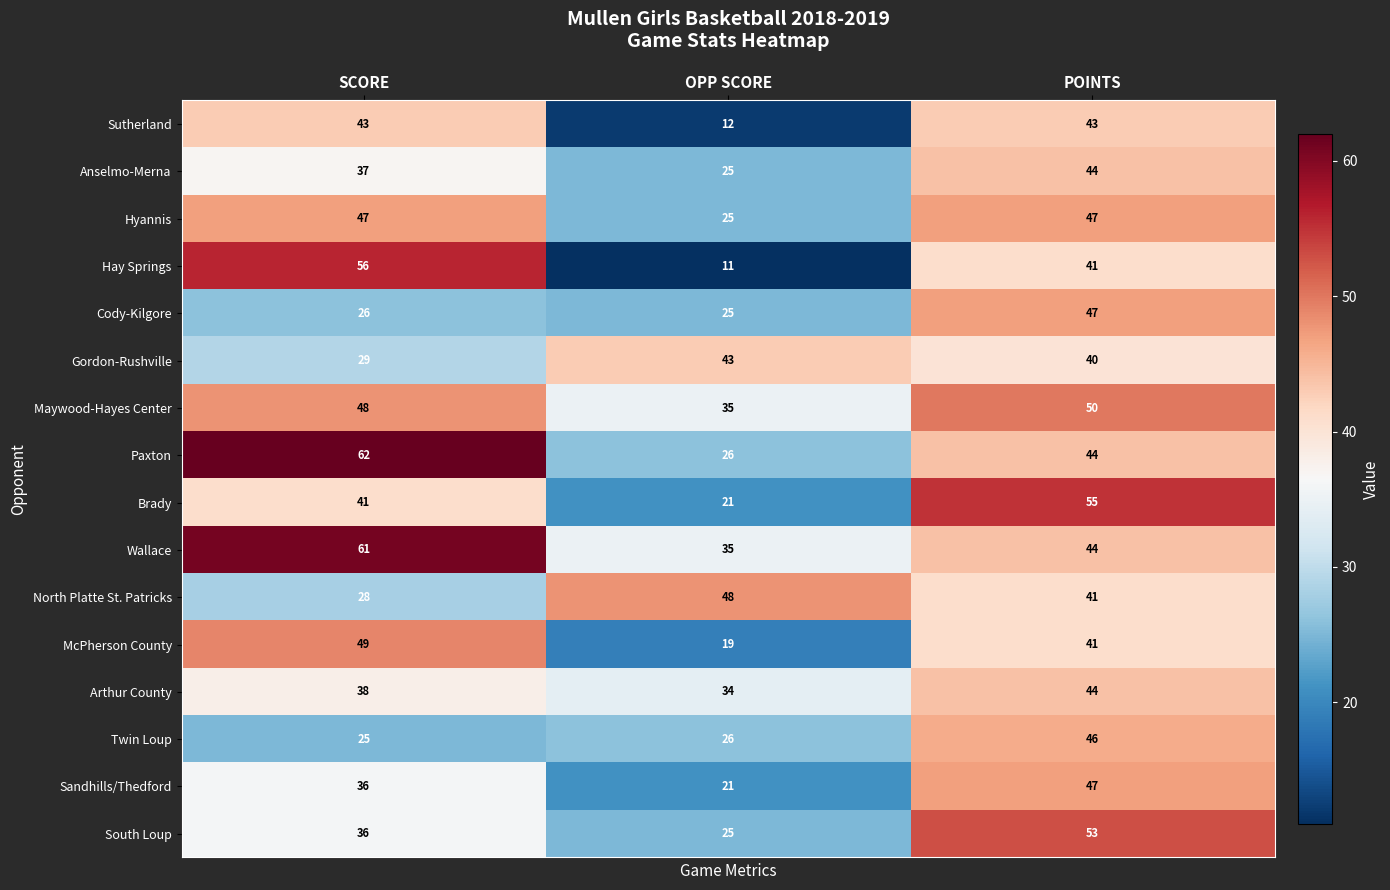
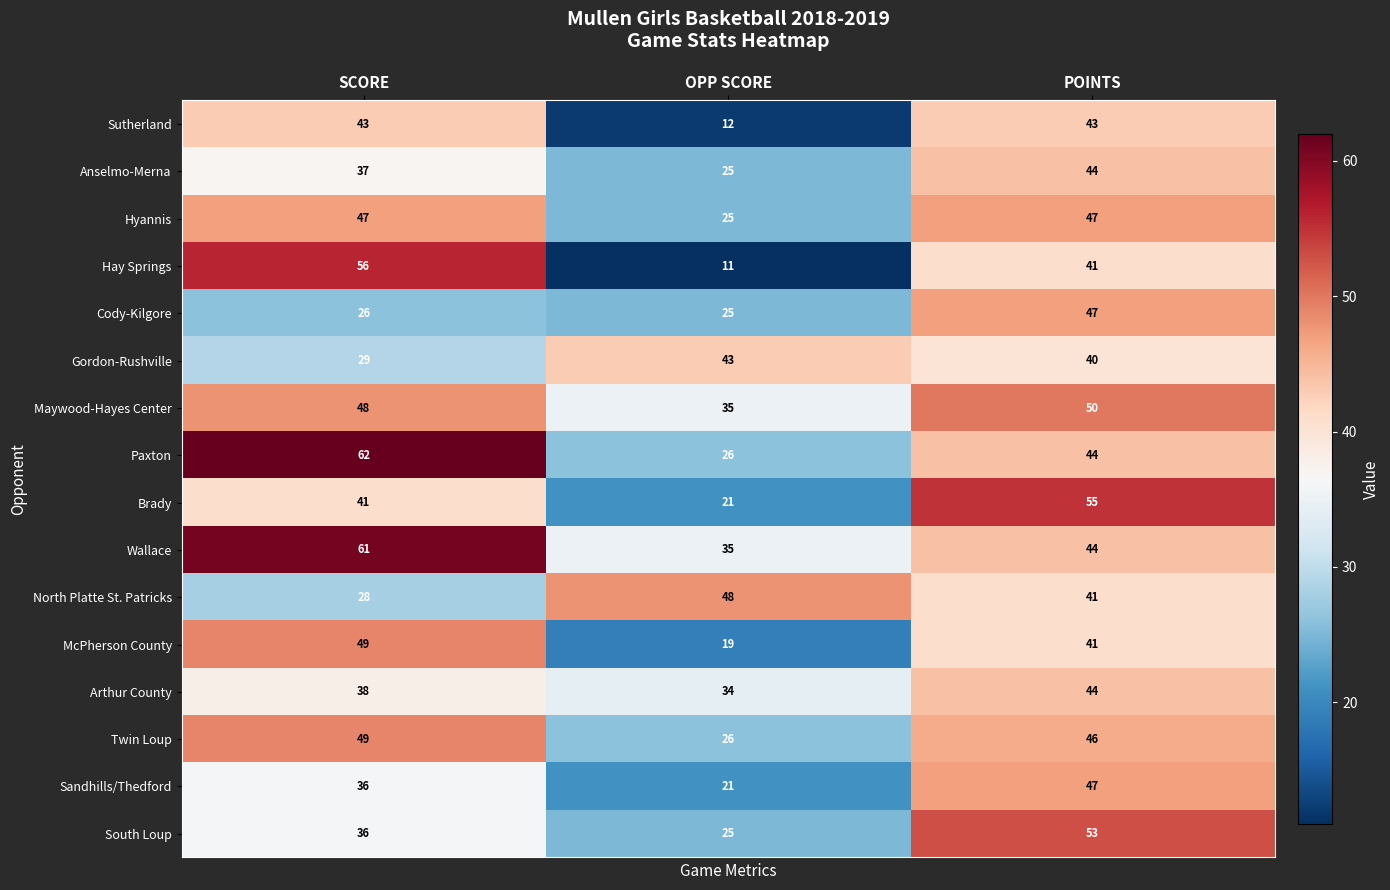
  {
    "Sutherland": {
      "SCORE": 43,
      "OPP SCORE": 12,
      "POINTS": 43
    },
    "Anselmo-Merna": {
      "SCORE": 37,
      "OPP SCORE": 25,
      "POINTS": 44
    },
    "Hyannis": {
      "SCORE": 47,
      "OPP SCORE": 25,
      "POINTS": 47
    },
    "Hay Springs": {
      "SCORE": 56,
      "OPP SCORE": 11,
      "POINTS": 41
    },
    "Cody-Kilgore": {
      "SCORE": 26,
      "OPP SCORE": 25,
      "POINTS": 47
    },
    "Gordon-Rushville": {
      "SCORE": 29,
      "OPP SCORE": 43,
      "POINTS": 40
    },
    "Maywood-Hayes Center": {
      "SCORE": 48,
      "OPP SCORE": 35,
      "POINTS": 50
    },
    "Paxton": {
      "SCORE": 62,
      "OPP SCORE": 26,
      "POINTS": 44
    },
    "Brady": {
      "SCORE": 41,
      "OPP SCORE": 21,
      "POINTS": 55
    },
    "Wallace": {
      "SCORE": 61,
      "OPP SCORE": 35,
      "POINTS": 44
    },
    "North Platte St. Patricks": {
      "SCORE": 28,
      "OPP SCORE": 48,
      "POINTS": 41
    },
    "McPherson County": {
      "SCORE": 49,
      "OPP SCORE": 19,
      "POINTS": 41
    },
    "Arthur County": {
      "SCORE": 38,
      "OPP SCORE": 34,
      "POINTS": 44
    },
    "Twin Loup": {
-     "SCORE": 25,
+     "SCORE": 49,
      "OPP SCORE": 26,
      "POINTS": 46
    },
    "Sandhills/Thedford": {
      "SCORE": 36,
      "OPP SCORE": 21,
      "POINTS": 47
    },
    "South Loup": {
      "SCORE": 36,
      "OPP SCORE": 25,
      "POINTS": 53
    }
  }
